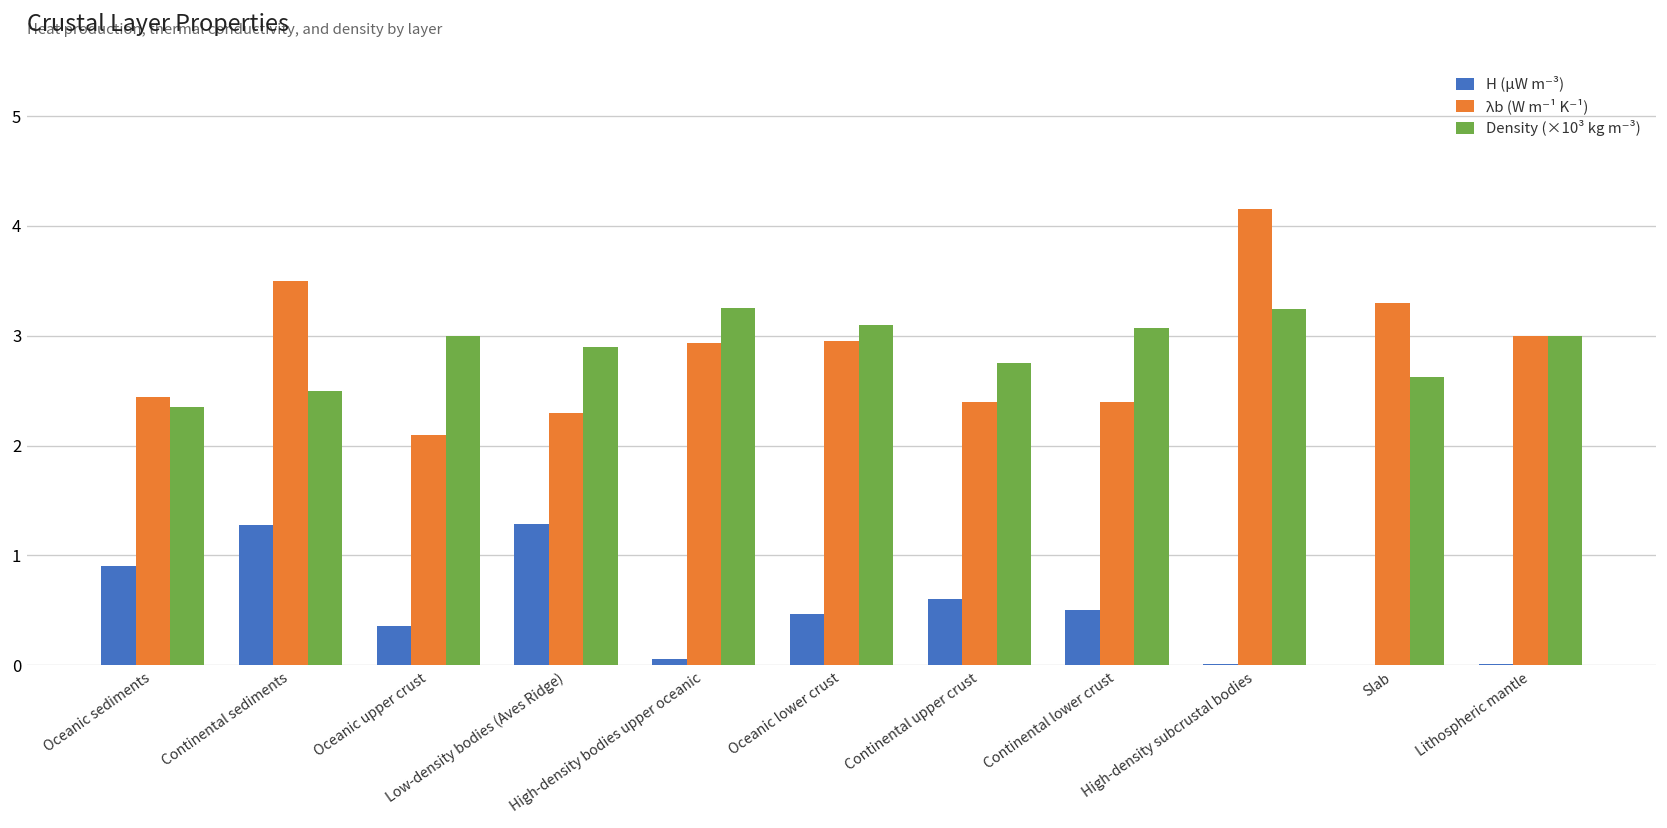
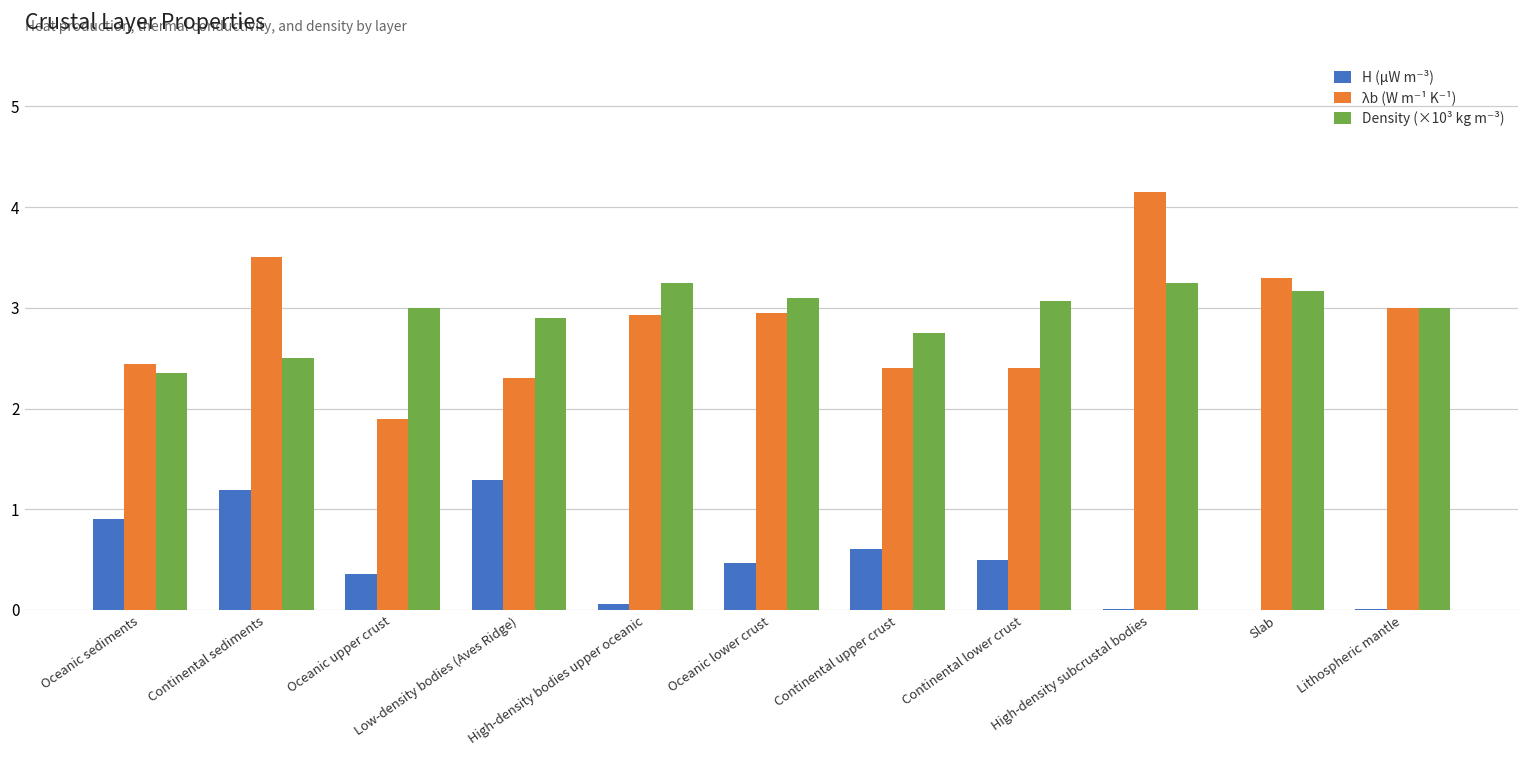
  {
    "H (µW m⁻³)": {
      "Oceanic sediments": 0.9,
-     "Continental sediments": 1.3,
+     "Continental sediments": 1.2,
      "Oceanic upper crust": 0.4,
      "Low-density bodies (Aves Ridge)": 1.3,
      "High-density bodies upper oceanic": 0.1,
      "Oceanic lower crust": 0.5,
      "Continental upper crust": 0.6,
      "Continental lower crust": 0.5
    },
    "λb (W m⁻¹ K⁻¹)": {
      "Oceanic sediments": 2.4,
      "Continental sediments": 3.5,
-     "Oceanic upper crust": 2.1,
+     "Oceanic upper crust": 1.9,
      "Low-density bodies (Aves Ridge)": 2.3,
      "High-density bodies upper oceanic": 2.9,
      "Oceanic lower crust": 3.0,
      "Continental upper crust": 2.4,
      "Continental lower crust": 2.4,
      "High-density subcrustal bodies": 4.2,
      "Slab": 3.3,
      "Lithospheric mantle": 3.0
    },
    "Density (×10³ kg m⁻³)": {
      "Oceanic sediments": 2.4,
      "Continental sediments": 2.5,
      "Oceanic upper crust": 3.0,
      "Low-density bodies (Aves Ridge)": 2.9,
      "High-density bodies upper oceanic": 3.3,
      "Oceanic lower crust": 3.1,
      "Continental upper crust": 2.8,
      "Continental lower crust": 3.1,
      "High-density subcrustal bodies": 3.2,
-     "Slab": 2.6,
+     "Slab": 3.2,
      "Lithospheric mantle": 3.0
    }
  }
